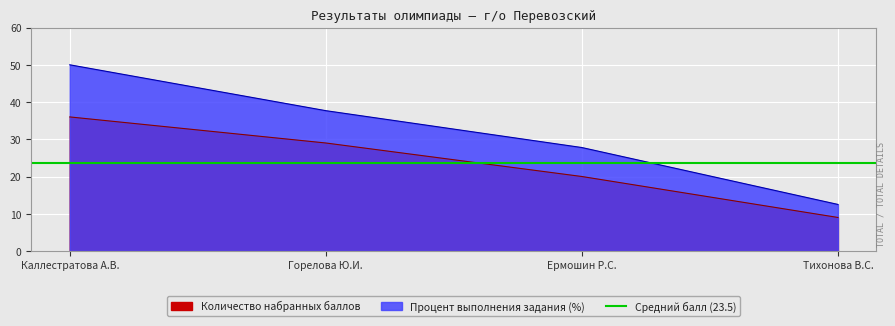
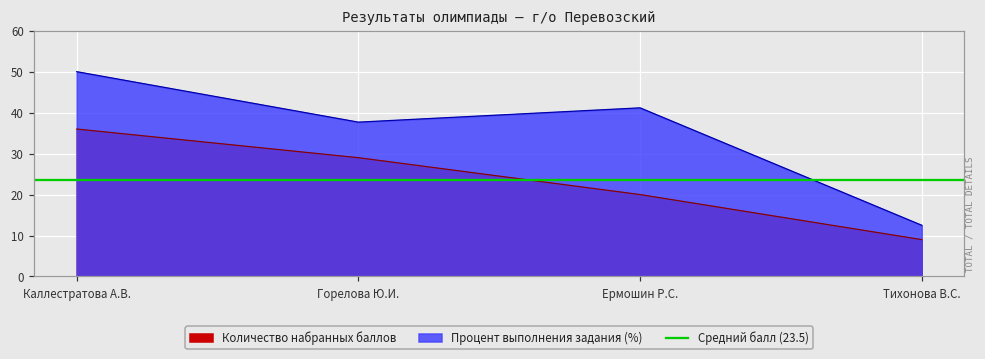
  {
    "Количество набранных баллов": {
      "Каллестратова А.В.": 36,
      "Горелова Ю.И.": 29,
      "Ермошин Р.С.": 20,
      "Тихонова В.С.": 9
    },
    "Процент выполнения задания (%)": {
      "Каллестратова А.В.": 50,
      "Горелова Ю.И.": 38,
-     "Ермошин Р.С.": 28,
+     "Ермошин Р.С.": 41,
      "Тихонова В.С.": 13
    }
  }
